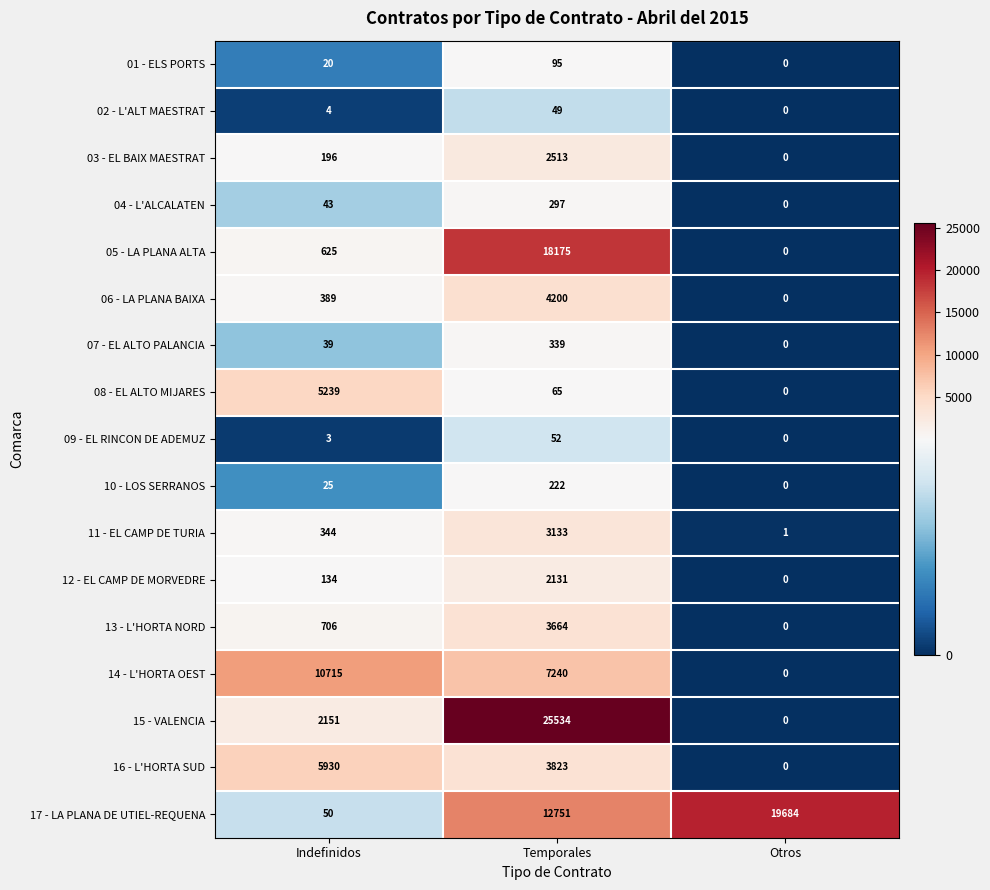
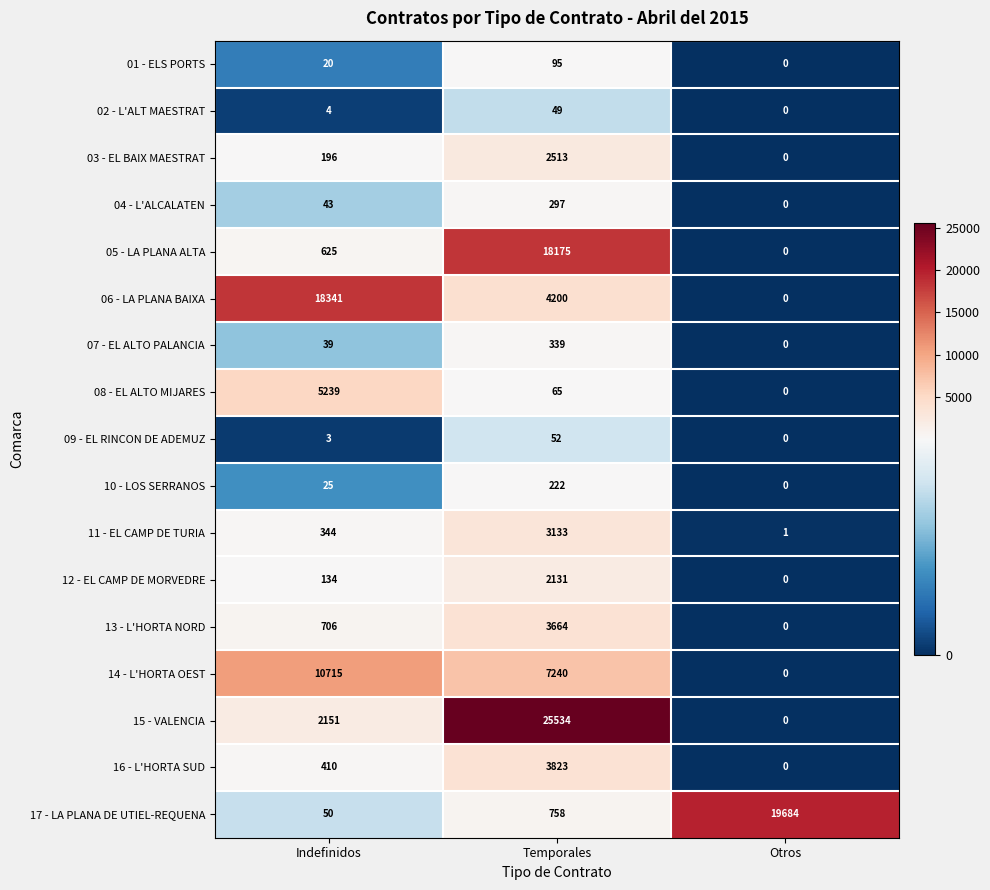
  {
    "01 - ELS PORTS": {
      "Indefinidos": 20,
      "Temporales": 95,
      "Otros": 0
    },
    "02 - L'ALT MAESTRAT": {
      "Indefinidos": 4,
      "Temporales": 49,
      "Otros": 0
    },
    "03 - EL BAIX MAESTRAT": {
      "Indefinidos": 196,
      "Temporales": 2513,
      "Otros": 0
    },
    "04 - L'ALCALATEN": {
      "Indefinidos": 43,
      "Temporales": 297,
      "Otros": 0
    },
    "05 - LA PLANA ALTA": {
      "Indefinidos": 625,
      "Temporales": 18175,
      "Otros": 0
    },
    "06 - LA PLANA BAIXA": {
-     "Indefinidos": 389,
+     "Indefinidos": 18341,
      "Temporales": 4200,
      "Otros": 0
    },
    "07 - EL ALTO PALANCIA": {
      "Indefinidos": 39,
      "Temporales": 339,
      "Otros": 0
    },
    "08 - EL ALTO MIJARES": {
      "Indefinidos": 5239,
      "Temporales": 65,
      "Otros": 0
    },
    "09 - EL RINCON DE ADEMUZ": {
      "Indefinidos": 3,
      "Temporales": 52,
      "Otros": 0
    },
    "10 - LOS SERRANOS": {
      "Indefinidos": 25,
      "Temporales": 222,
      "Otros": 0
    },
    "11 - EL CAMP DE TURIA": {
      "Indefinidos": 344,
      "Temporales": 3133,
      "Otros": 1
    },
    "12 - EL CAMP DE MORVEDRE": {
      "Indefinidos": 134,
      "Temporales": 2131,
      "Otros": 0
    },
    "13 - L'HORTA NORD": {
      "Indefinidos": 706,
      "Temporales": 3664,
      "Otros": 0
    },
    "14 - L'HORTA OEST": {
      "Indefinidos": 10715,
      "Temporales": 7240,
      "Otros": 0
    },
    "15 - VALENCIA": {
      "Indefinidos": 2151,
      "Temporales": 25534,
      "Otros": 0
    },
    "16 - L'HORTA SUD": {
-     "Indefinidos": 5930,
+     "Indefinidos": 410,
      "Temporales": 3823,
      "Otros": 0
    },
    "17 - LA PLANA DE UTIEL-REQUENA": {
      "Indefinidos": 50,
-     "Temporales": 12751,
+     "Temporales": 758,
      "Otros": 19684
    }
  }
